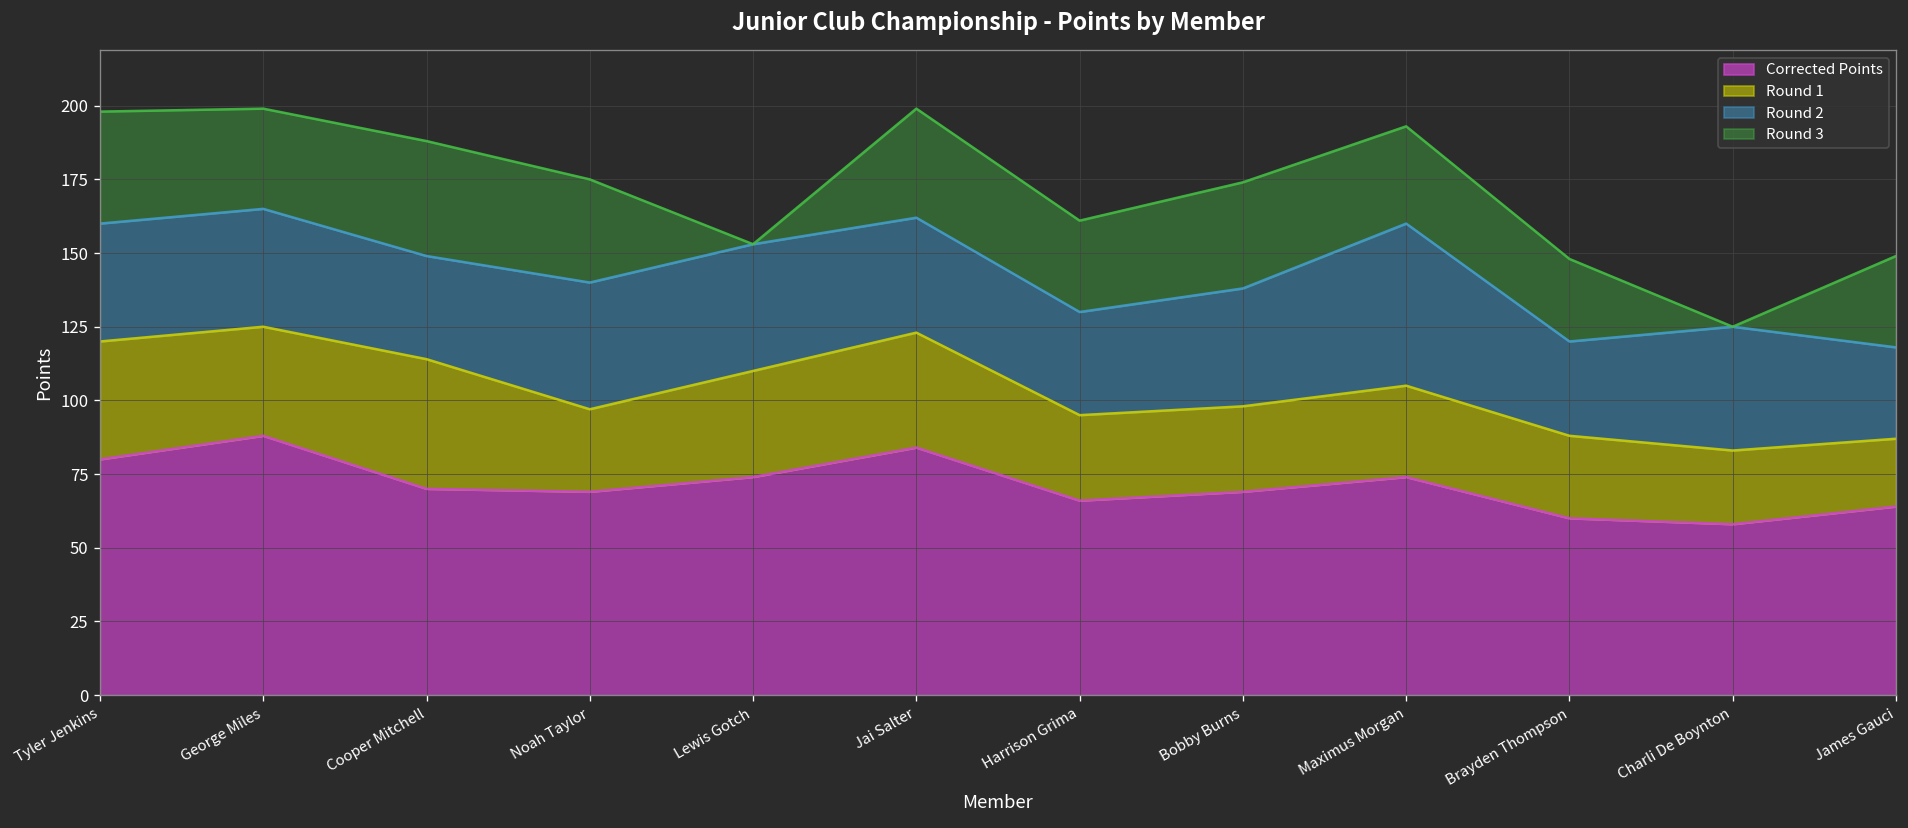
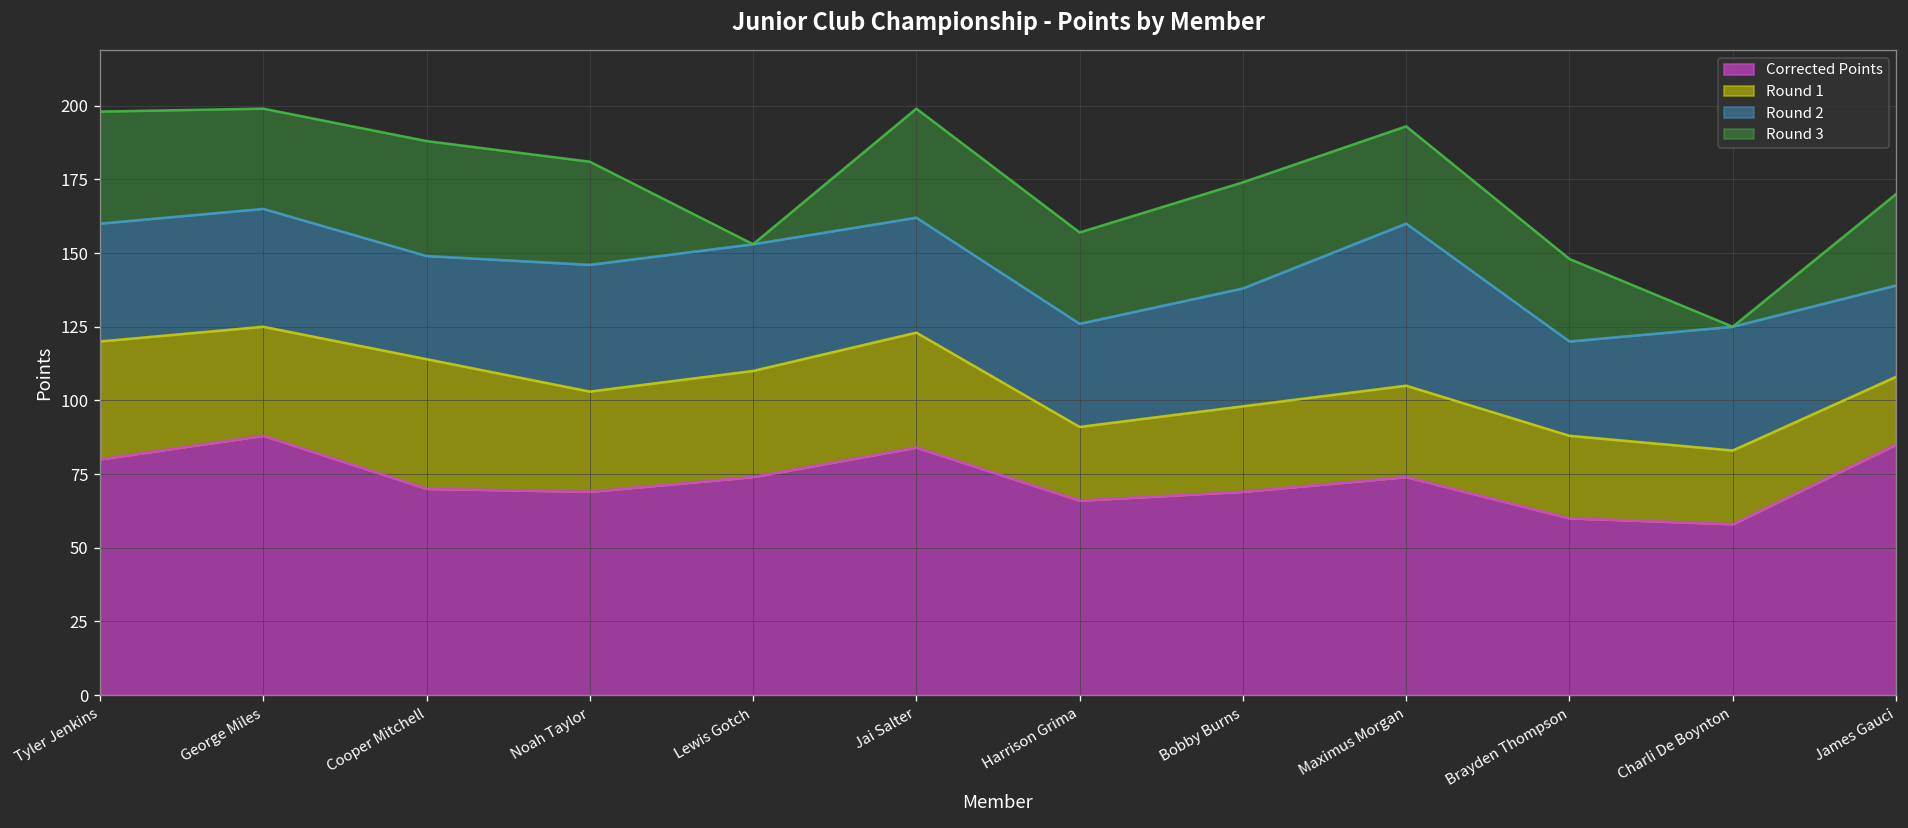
  {
    "Corrected Points": {
      "Tyler Jenkins": 80,
      "George Miles": 88,
      "Cooper Mitchell": 70,
      "Noah Taylor": 69,
      "Lewis Gotch": 74,
      "Jai Salter": 84,
      "Harrison Grima": 66,
      "Bobby Burns": 69,
      "Maximus Morgan": 74,
      "Brayden Thompson": 60,
      "Charli De Boynton": 58,
-     "James Gauci": 64
+     "James Gauci": 85
    },
    "Round 1": {
      "Tyler Jenkins": 40,
      "George Miles": 37,
      "Cooper Mitchell": 44,
-     "Noah Taylor": 28,
+     "Noah Taylor": 34,
      "Lewis Gotch": 36,
      "Jai Salter": 39,
-     "Harrison Grima": 29,
+     "Harrison Grima": 25,
      "Bobby Burns": 29,
      "Maximus Morgan": 31,
      "Brayden Thompson": 28,
      "Charli De Boynton": 25,
      "James Gauci": 23
    },
    "Round 2": {
      "Tyler Jenkins": 40,
      "George Miles": 40,
      "Cooper Mitchell": 35,
      "Noah Taylor": 43,
      "Jai Salter": 39,
      "Harrison Grima": 35,
      "Bobby Burns": 40,
      "Maximus Morgan": 55,
      "Brayden Thompson": 32,
      "James Gauci": 31
    },
    "Round 3": {
      "Tyler Jenkins": 38,
      "George Miles": 34,
      "Cooper Mitchell": 39,
      "Noah Taylor": 35,
      "Jai Salter": 37,
      "Harrison Grima": 31,
      "Bobby Burns": 36,
      "Maximus Morgan": 33,
      "Brayden Thompson": 28,
      "James Gauci": 31
    }
  }
